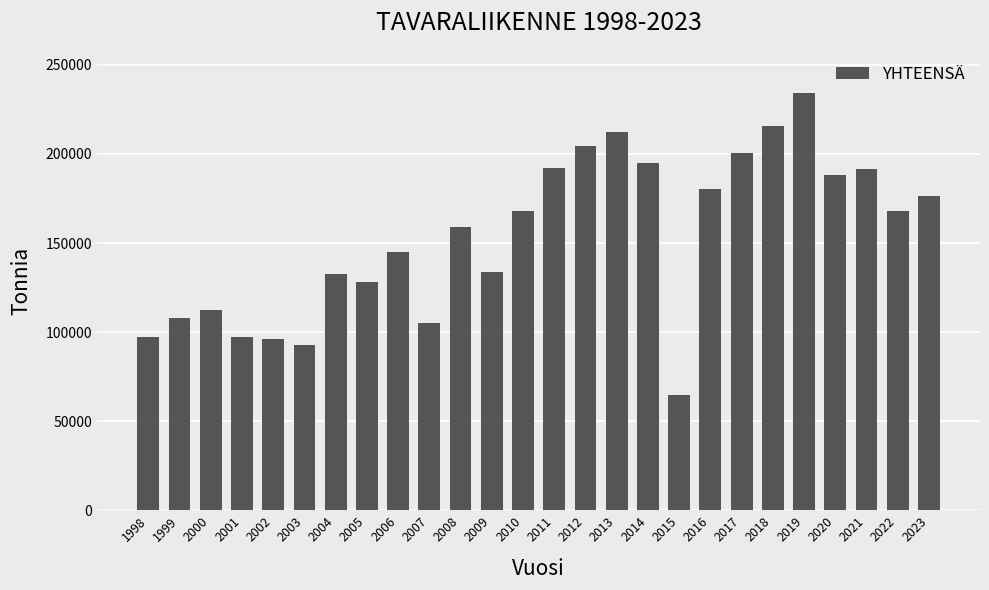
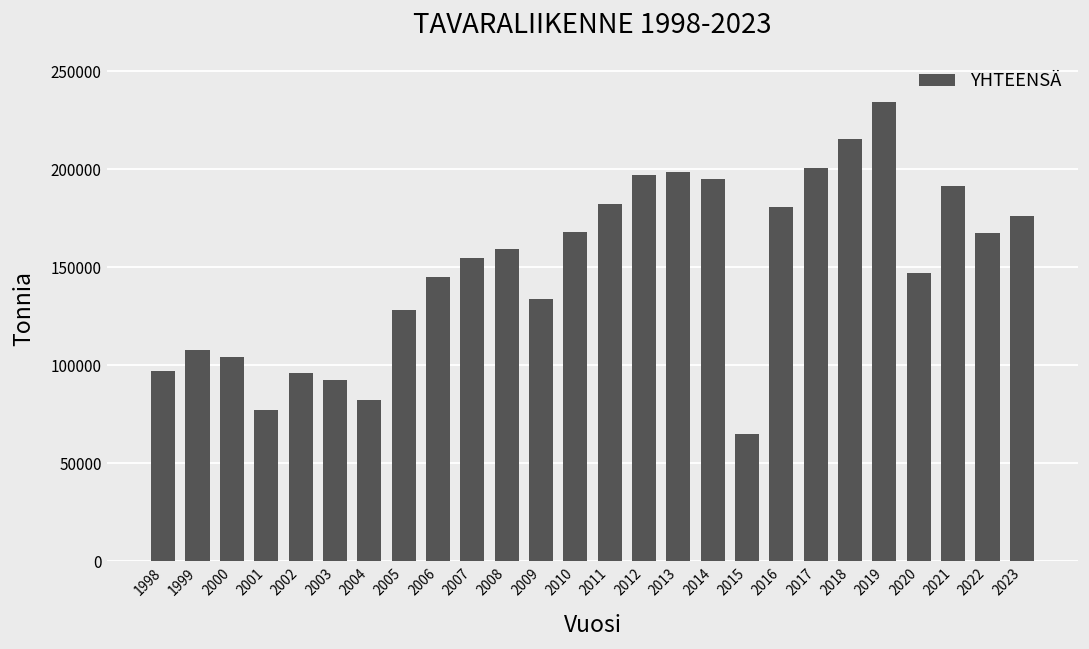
  {
    "1998": 97000,
    "1999": 108000,
-   "2000": 112000,
-   "2001": 97000,
+   "2000": 104000,
+   "2001": 77000,
    "2002": 96000,
    "2003": 93000,
-   "2004": 133000,
+   "2004": 82000,
    "2005": 128000,
    "2006": 145000,
-   "2007": 105000,
+   "2007": 155000,
    "2008": 159000,
    "2009": 134000,
    "2010": 168000,
-   "2011": 192000,
-   "2012": 204000,
-   "2013": 212000,
+   "2011": 182000,
+   "2012": 197000,
+   "2013": 199000,
    "2014": 195000,
    "2015": 65000,
    "2016": 181000,
    "2017": 200000,
    "2018": 215000,
    "2019": 234000,
-   "2020": 188000,
+   "2020": 147000,
    "2021": 191000,
    "2022": 168000,
    "2023": 176000
  }
